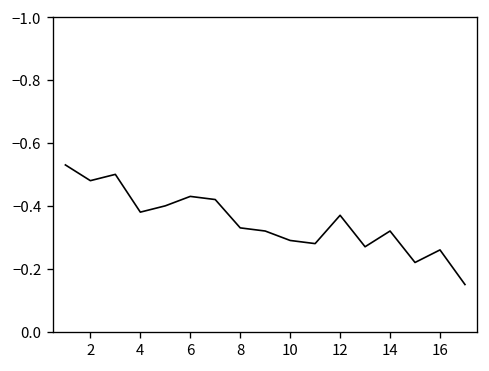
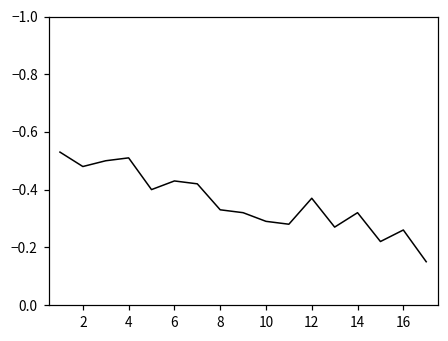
  {
    "2": -0.48,
-   "4": -0.38,
+   "4": -0.51,
    "6": -0.43,
    "8": -0.33,
    "10": -0.29,
    "12": -0.37,
    "14": -0.32,
    "16": -0.26
  }
